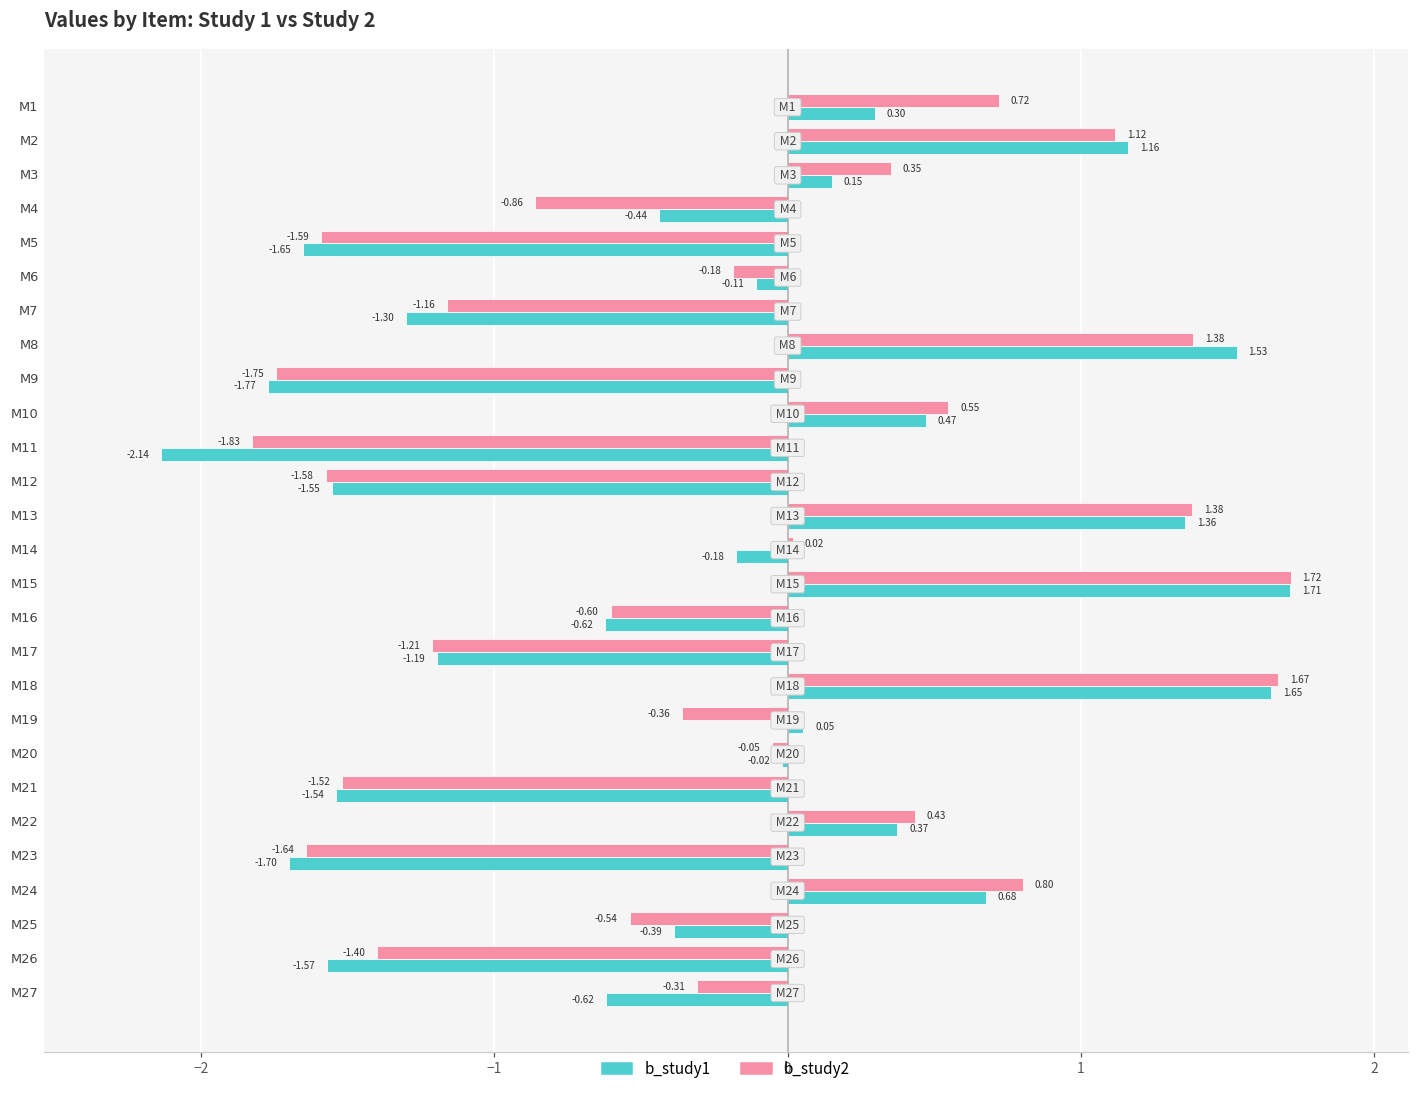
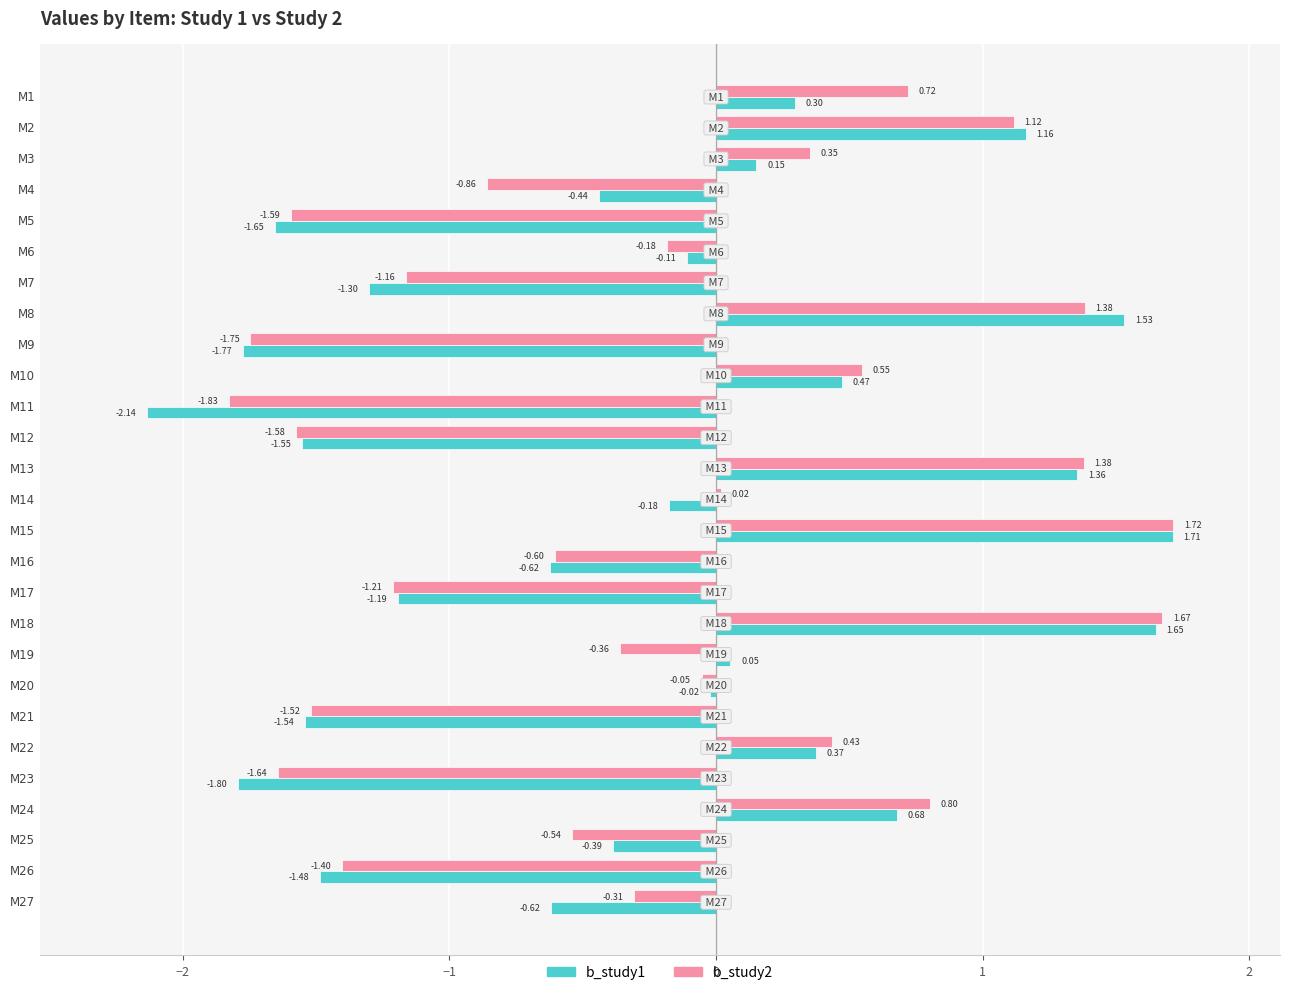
  {
    "b_study1": {
      "M1": 0.30,
      "M2": 1.16,
      "M3": 0.15,
      "M4": -0.44,
      "M5": -1.65,
      "M6": -0.11,
      "M7": -1.30,
      "M8": 1.53,
      "M9": -1.77,
      "M10": 0.47,
      "M11": -2.14,
      "M12": -1.55,
      "M13": 1.36,
      "M14": -0.18,
      "M15": 1.71,
      "M16": -0.62,
      "M17": -1.19,
      "M18": 1.65,
      "M21": -1.54,
      "M22": 0.37,
-     "M23": -1.70,
+     "M23": -1.80,
      "M24": 0.68,
      "M25": -0.39,
-     "M26": -1.57,
+     "M26": -1.48,
      "M27": -0.62
    },
    "b_study2": {
      "M1": 0.72,
      "M2": 1.12,
      "M3": 0.35,
      "M4": -0.86,
      "M5": -1.59,
      "M6": -0.18,
      "M7": -1.16,
      "M8": 1.38,
      "M9": -1.75,
      "M10": 0.55,
      "M11": -1.83,
      "M12": -1.58,
      "M13": 1.38,
      "M15": 1.72,
      "M16": -0.60,
      "M17": -1.21,
      "M18": 1.67,
      "M19": -0.36,
      "M21": -1.52,
      "M22": 0.43,
      "M23": -1.64,
      "M24": 0.80,
      "M25": -0.54,
      "M26": -1.40,
      "M27": -0.31
    }
  }
